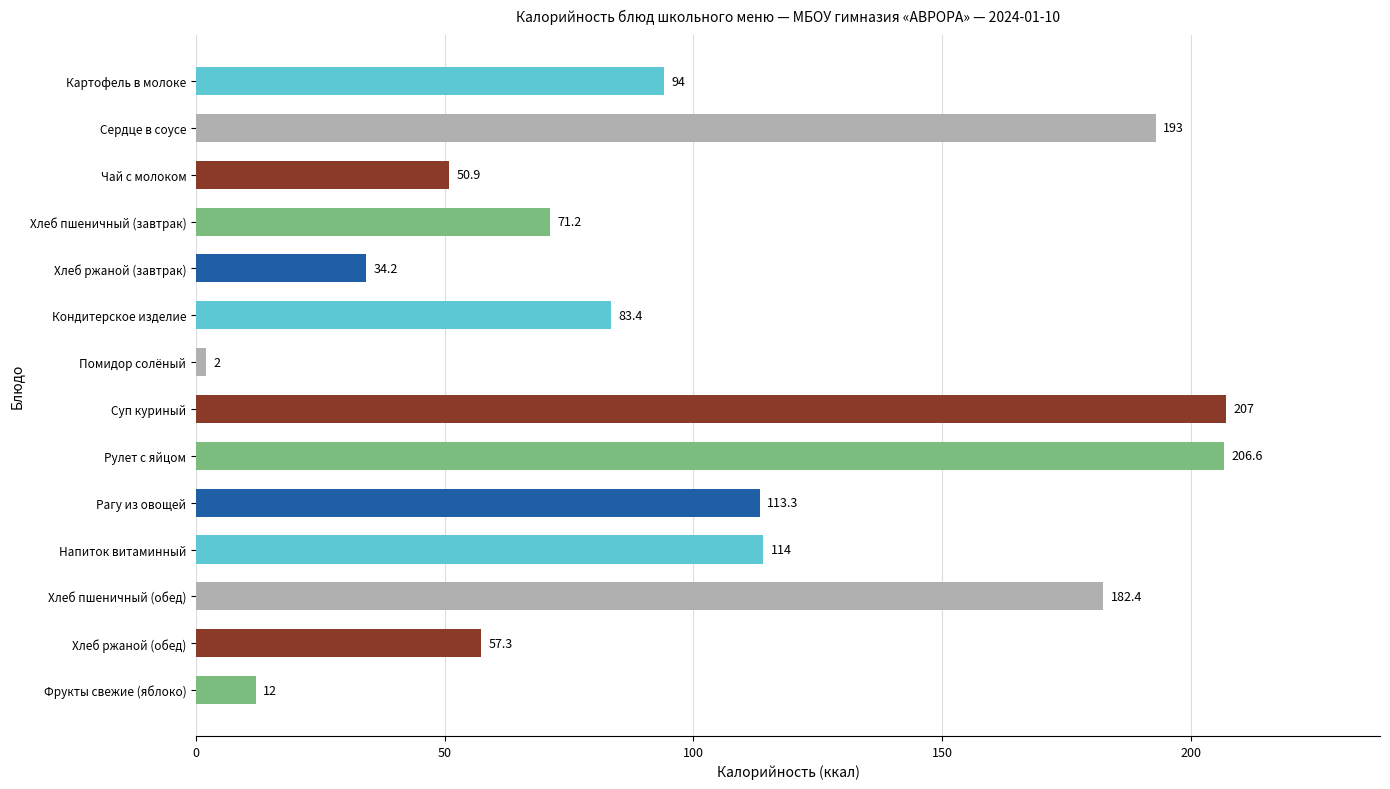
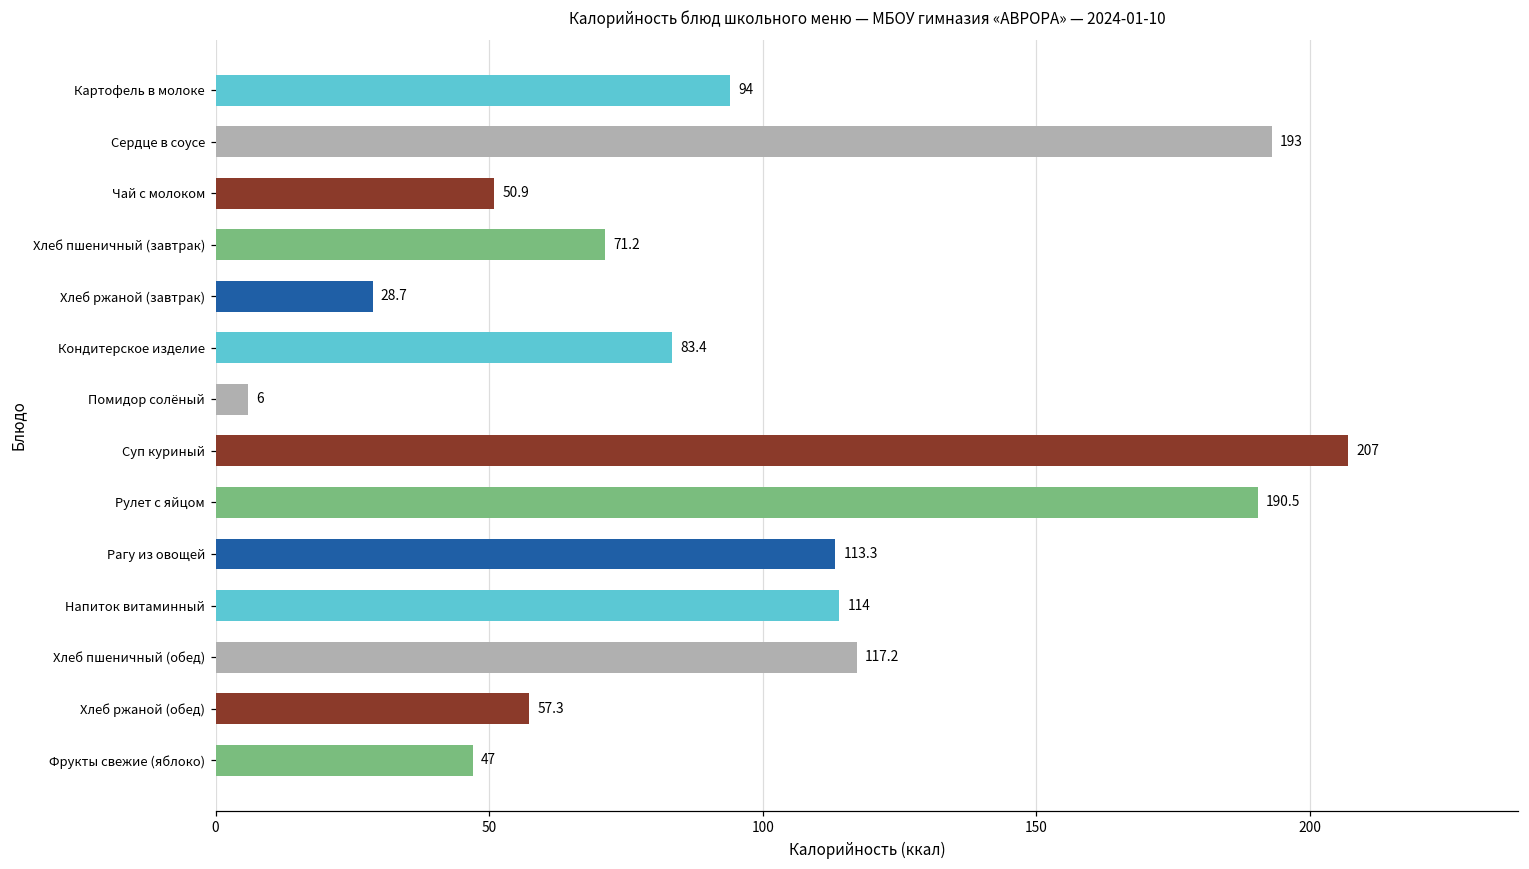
  {
    "Картофель в молоке": 94,
    "Сердце в соусе": 193,
    "Чай с молоком": 50.9,
    "Хлеб пшеничный (завтрак)": 71.2,
-   "Хлеб ржаной (завтрак)": 34.2,
+   "Хлеб ржаной (завтрак)": 28.7,
    "Кондитерское изделие": 83.4,
-   "Помидор солёный": 2,
+   "Помидор солёный": 6,
    "Суп куриный": 207,
-   "Рулет с яйцом": 206.6,
+   "Рулет с яйцом": 190.5,
    "Рагу из овощей": 113.3,
    "Напиток витаминный": 114,
-   "Хлеб пшеничный (обед)": 182.4,
+   "Хлеб пшеничный (обед)": 117.2,
    "Хлеб ржаной (обед)": 57.3,
-   "Фрукты свежие (яблоко)": 12
+   "Фрукты свежие (яблоко)": 47
  }
